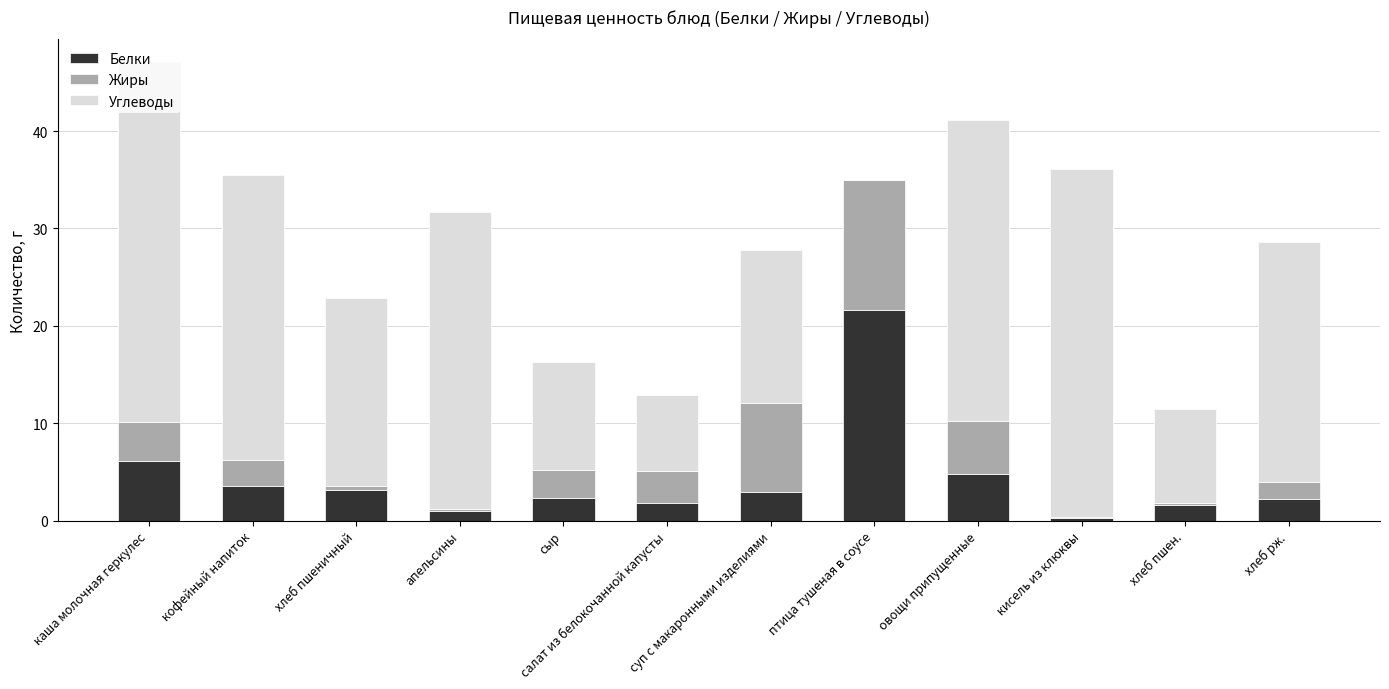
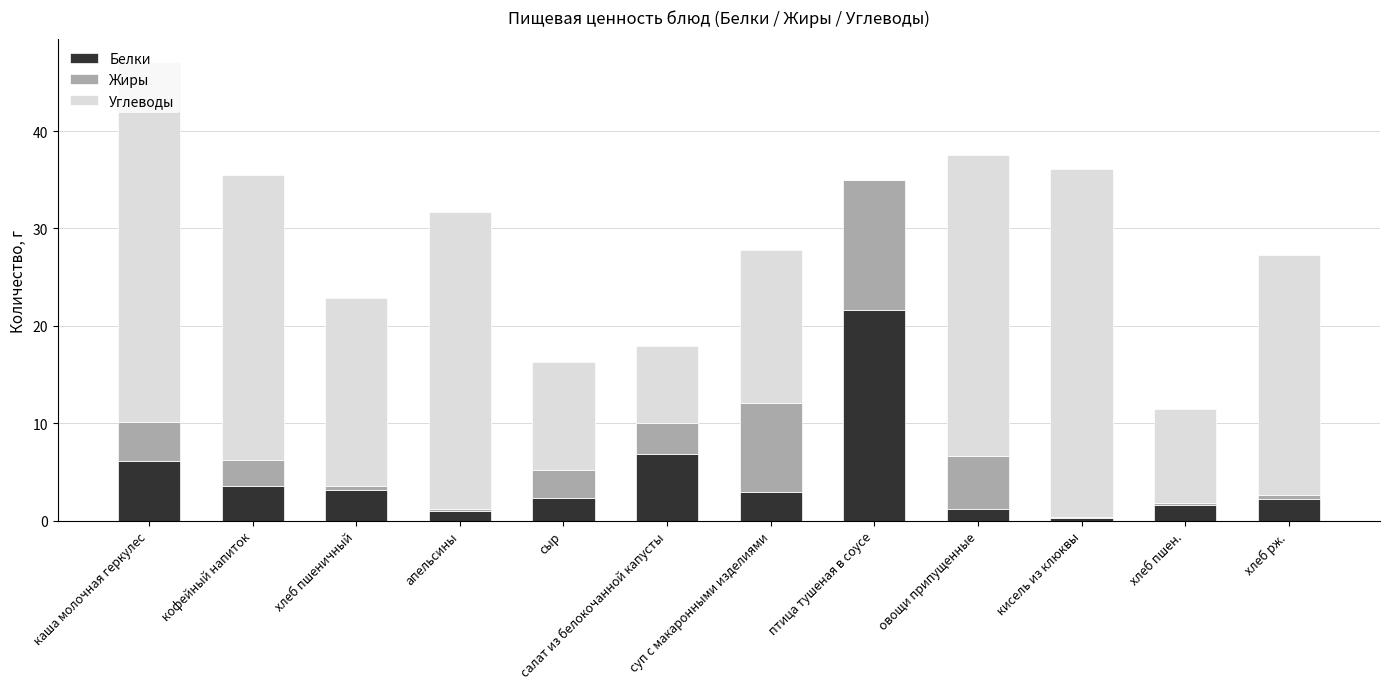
  {
    "Белки": {
      "каша молочная геркулес": 6,
      "кофейный напиток": 4,
      "хлеб пшеничный": 3,
      "апельсины": 1,
      "сыр": 2,
-     "салат из белокочанной капусты": 2,
+     "салат из белокочанной капусты": 7,
      "суп с макаронными изделиями": 3,
      "птица тушеная в соусе": 22,
-     "овощи припущенные": 5,
+     "овощи припущенные": 1,
      "хлеб пшен.": 2,
      "хлеб рж.": 2
    },
    "Жиры": {
      "каша молочная геркулес": 4,
      "кофейный напиток": 3,
      "хлеб пшеничный": 0,
      "сыр": 3,
      "салат из белокочанной капусты": 3,
      "суп с макаронными изделиями": 9,
      "птица тушеная в соусе": 13,
      "овощи припущенные": 5,
-     "хлеб рж.": 2
+     "хлеб рж.": 0
    },
    "Углеводы": {
      "кофейный напиток": 29,
      "хлеб пшеничный": 19,
      "апельсины": 31,
      "сыр": 11,
      "салат из белокочанной капусты": 8,
      "суп с макаронными изделиями": 16,
      "птица тушеная в соусе": 0,
      "овощи припущенные": 31,
      "кисель из клюквы": 36,
      "хлеб пшен.": 10,
      "хлеб рж.": 25
    }
  }
